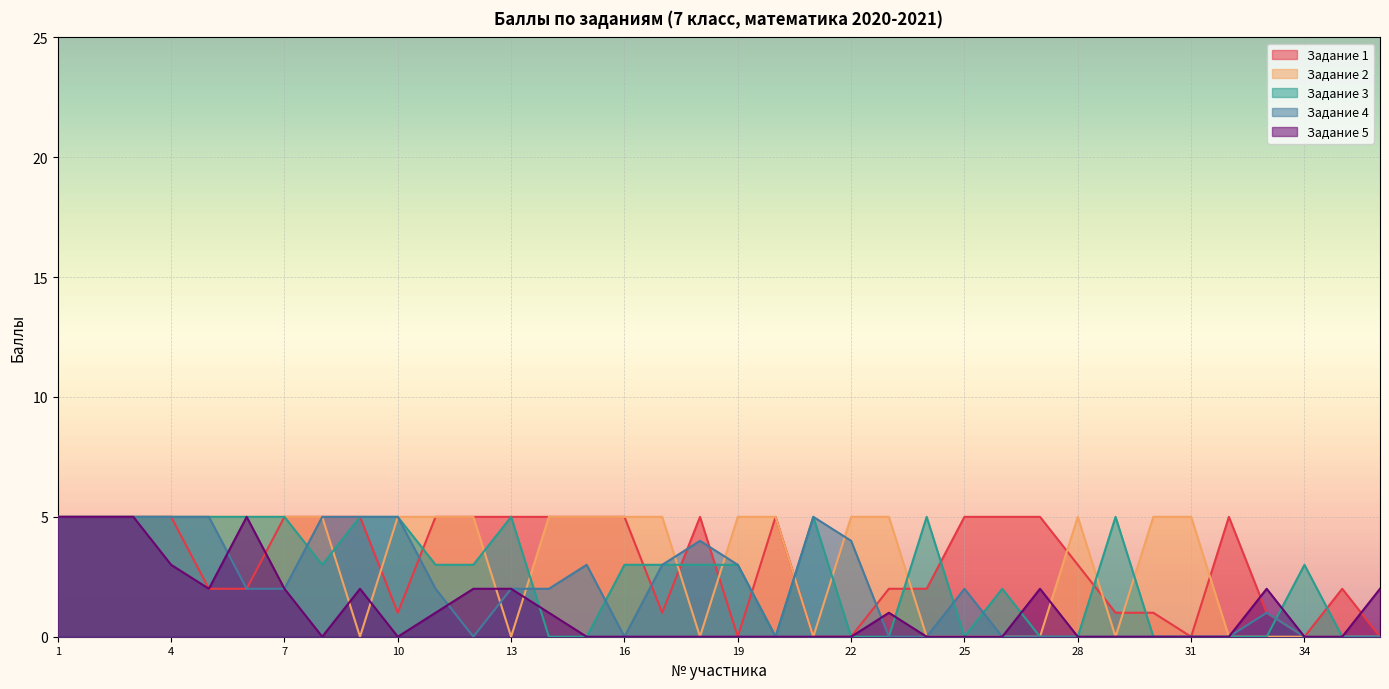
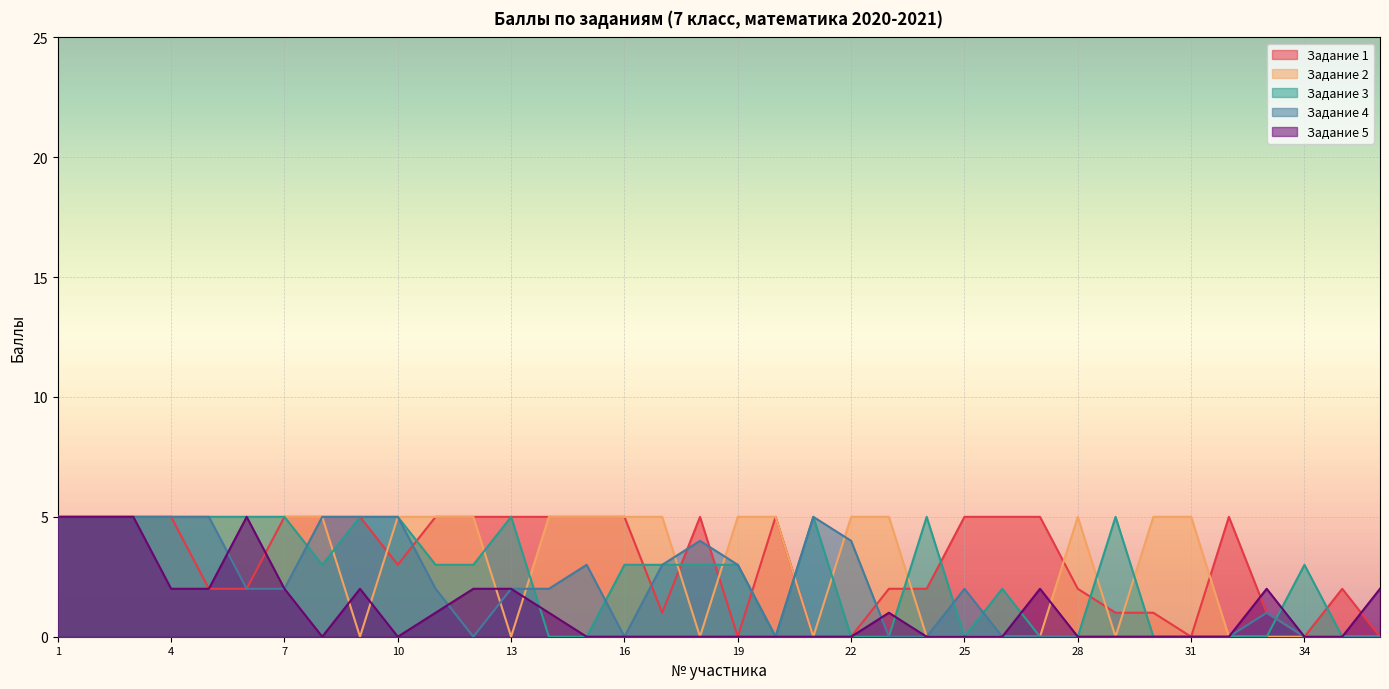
  {
    "Задание 1": {
-     "10": 1,
+     "10": 3,
      "25": 5,
-     "28": 3
+     "28": 2
    },
    "Задание 2": {
      "13": 0,
      "19": 5,
      "22": 5,
      "28": 5,
      "31": 5
    },
    "Задание 5": {
-     "4": 3,
+     "4": 2,
      "10": 0
    }
  }
